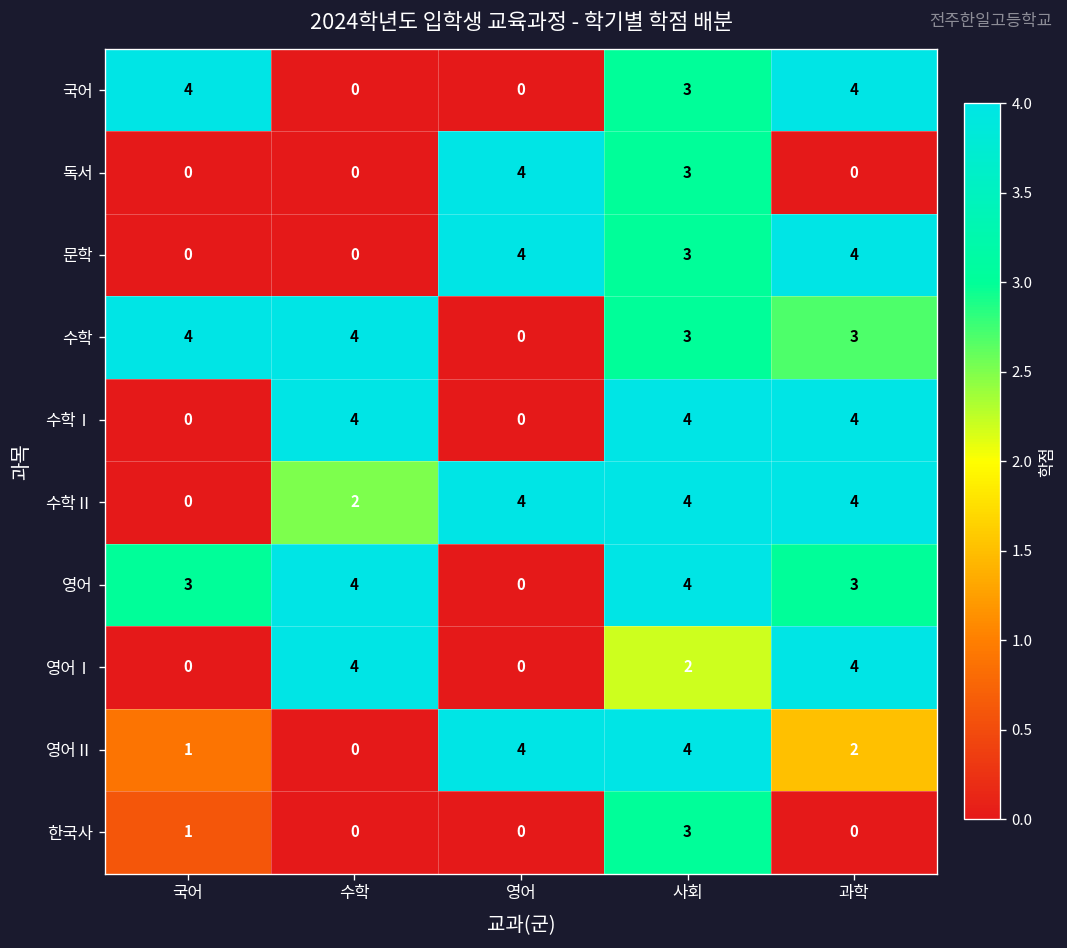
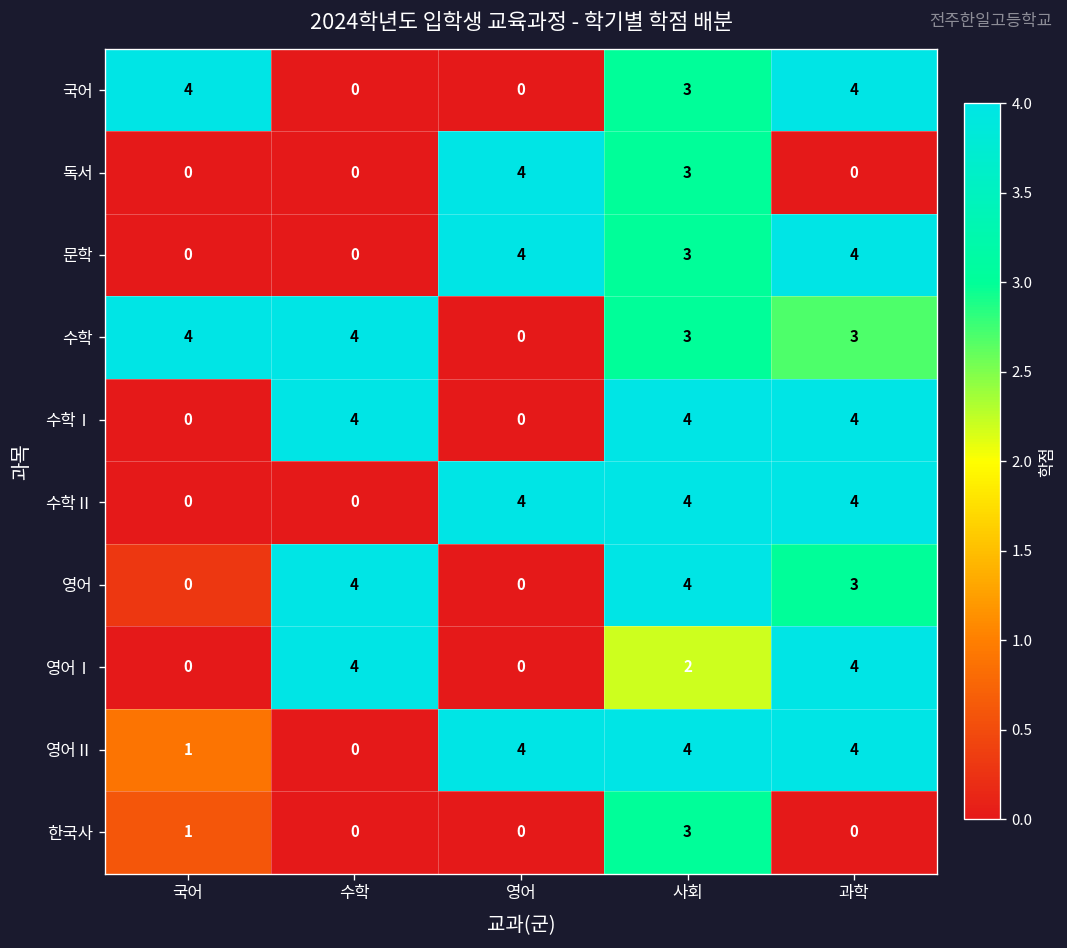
  {
    "국어": {
      "국어": 4,
      "수학": 0,
      "영어": 0,
      "사회": 3,
      "과학": 4
    },
    "독서": {
      "국어": 0,
      "수학": 0,
      "영어": 4,
      "사회": 3,
      "과학": 0
    },
    "문학": {
      "국어": 0,
      "수학": 0,
      "영어": 4,
      "사회": 3,
      "과학": 4
    },
    "수학": {
      "국어": 4,
      "수학": 4,
      "영어": 0,
      "사회": 3,
      "과학": 3
    },
    "수학Ⅰ": {
      "국어": 0,
      "수학": 4,
      "영어": 0,
      "사회": 4,
      "과학": 4
    },
    "수학Ⅱ": {
      "국어": 0,
-     "수학": 2,
+     "수학": 0,
      "영어": 4,
      "사회": 4,
      "과학": 4
    },
    "영어": {
-     "국어": 3,
+     "국어": 0,
      "수학": 4,
      "영어": 0,
      "사회": 4,
      "과학": 3
    },
    "영어Ⅰ": {
      "국어": 0,
      "수학": 4,
      "영어": 0,
      "사회": 2,
      "과학": 4
    },
    "영어Ⅱ": {
      "국어": 1,
      "수학": 0,
      "영어": 4,
      "사회": 4,
-     "과학": 2
+     "과학": 4
    },
    "한국사": {
      "국어": 1,
      "수학": 0,
      "영어": 0,
      "사회": 3,
      "과학": 0
    }
  }
